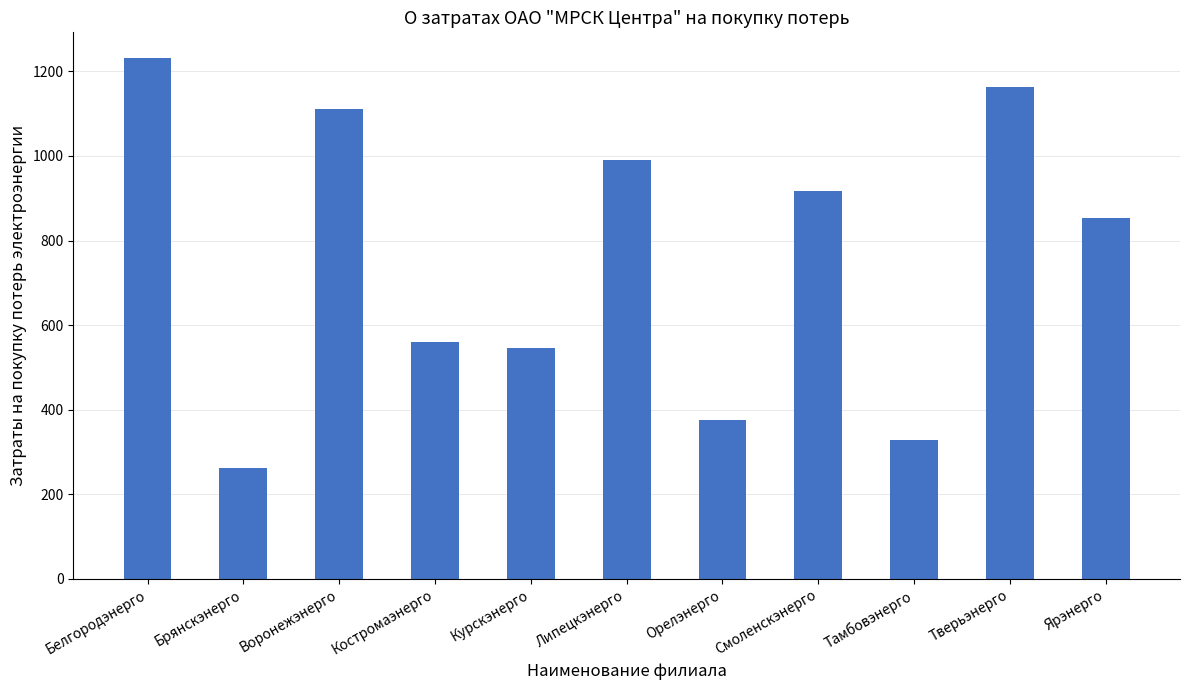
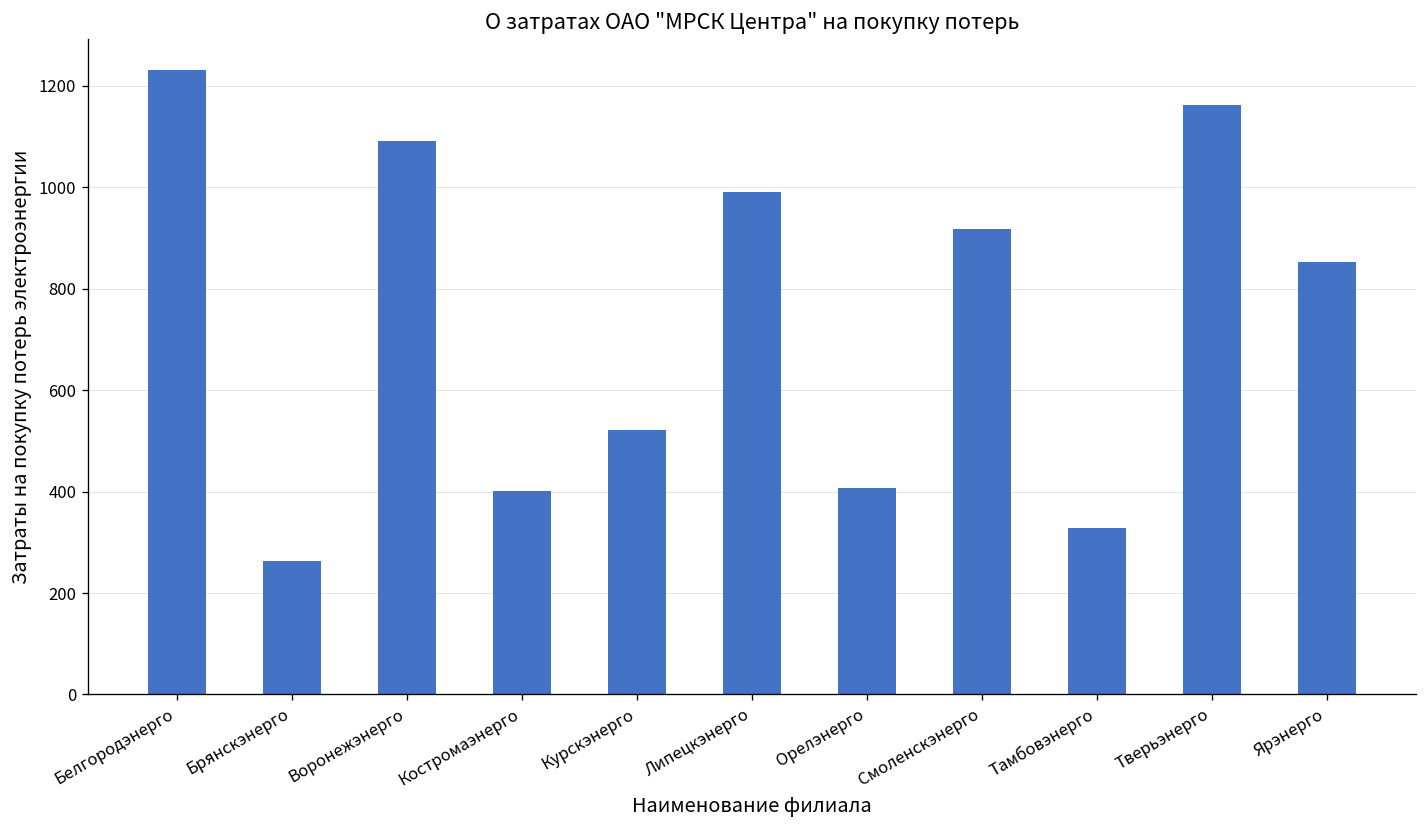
  {
    "Белгородэнерго": 1230,
    "Брянскэнерго": 260,
-   "Воронежэнерго": 1110,
-   "Костромаэнерго": 560,
-   "Курскэнерго": 550,
+   "Воронежэнерго": 1090,
+   "Костромаэнерго": 400,
+   "Курскэнерго": 520,
    "Липецкэнерго": 990,
-   "Орелэнерго": 380,
+   "Орелэнерго": 410,
    "Смоленскэнерго": 920,
    "Тамбовэнерго": 330,
    "Тверьэнерго": 1160,
    "Ярэнерго": 850
  }
